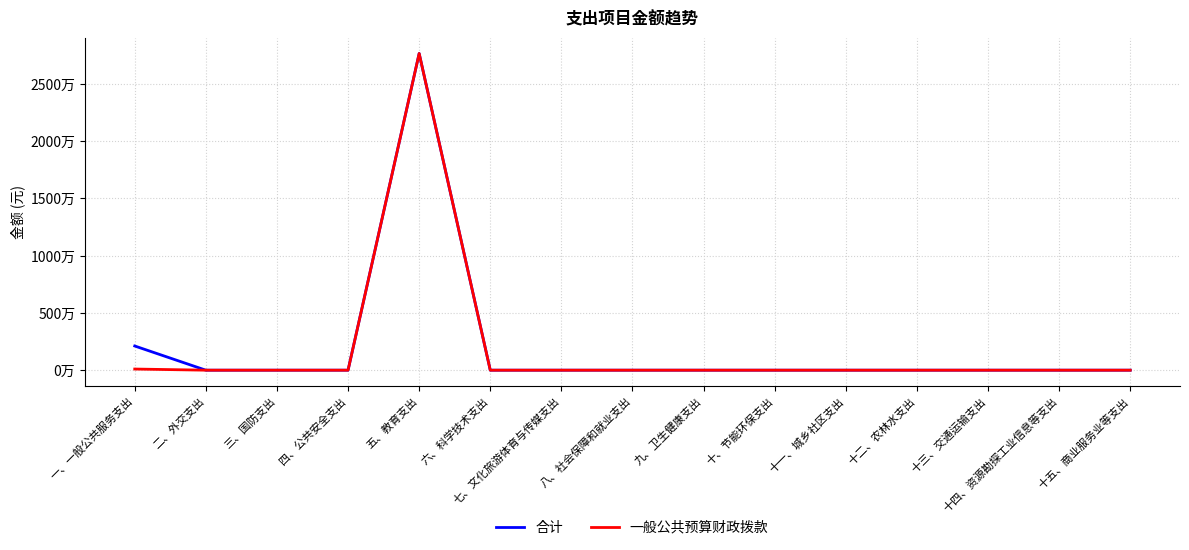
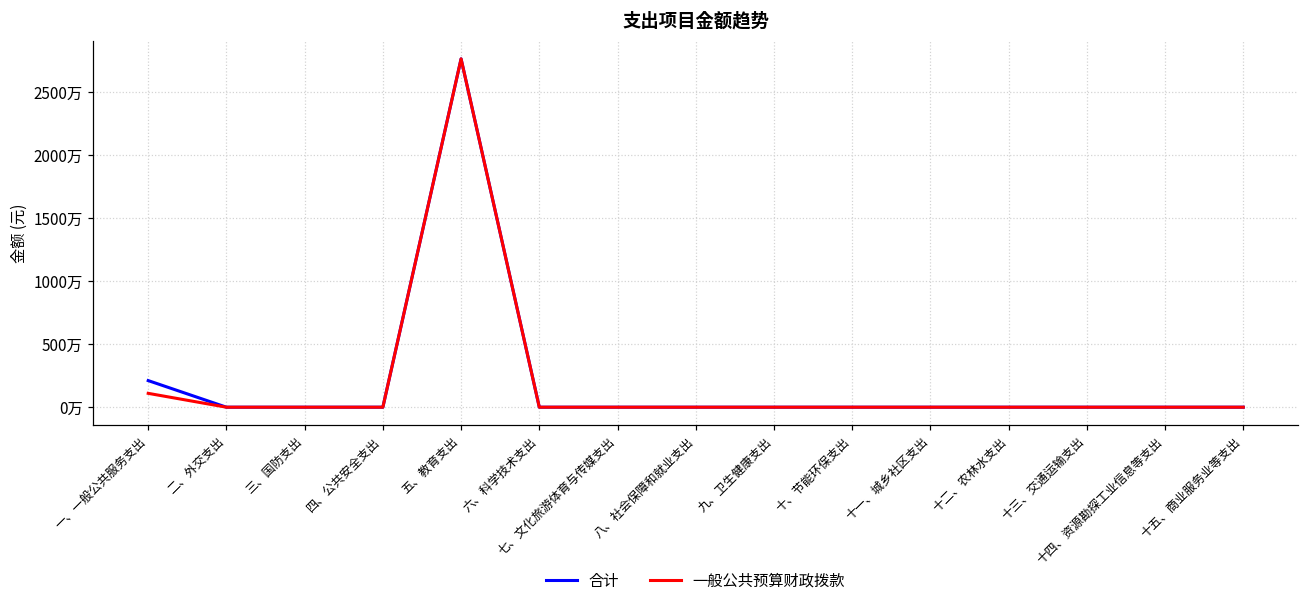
  {
    "合计": {
      "一、一般公共服务支出": "210万"
    },
    "一般公共预算财政拨款": {
-     "一、一般公共服务支出": "10万"
+     "一、一般公共服务支出": "110万"
    }
  }
